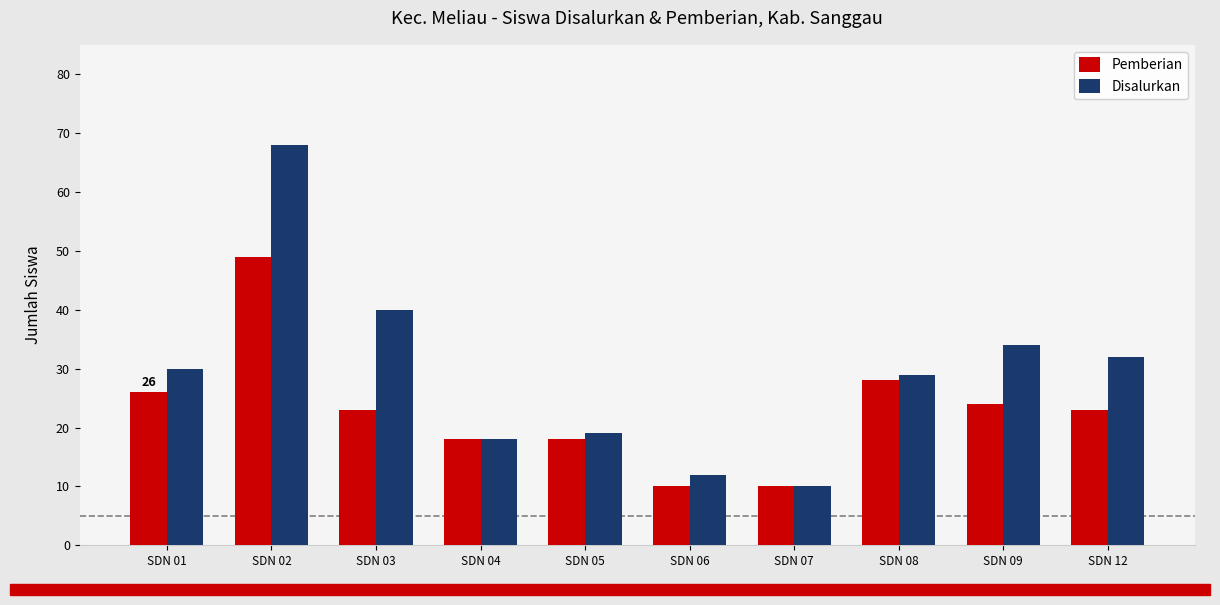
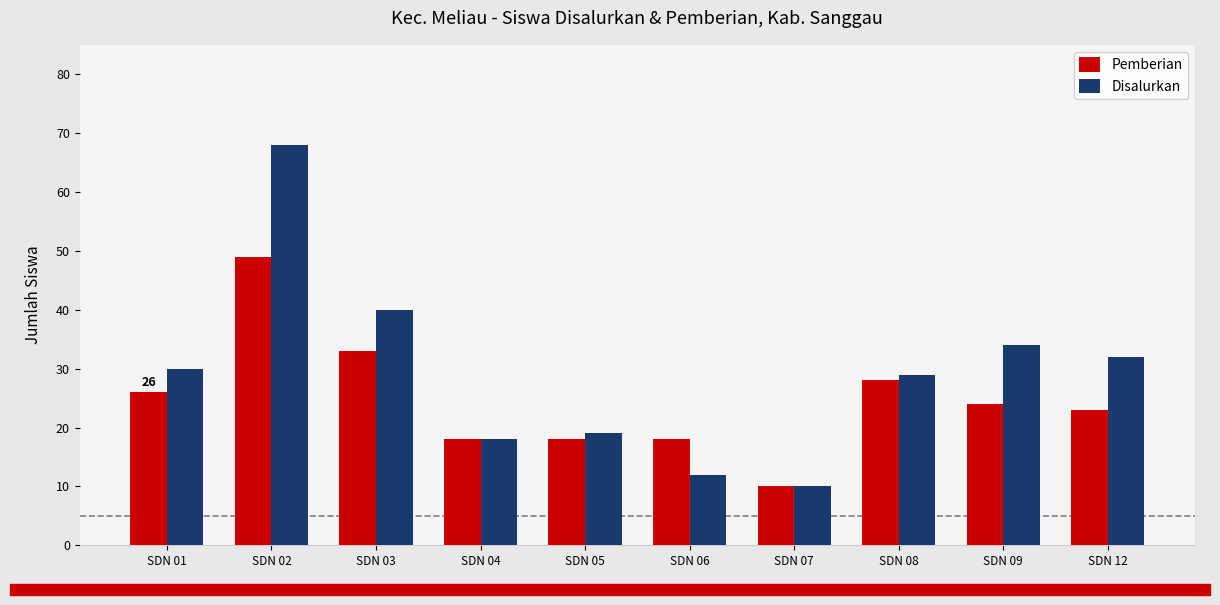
  {
    "Pemberian": {
      "SDN 02": 49,
-     "SDN 03": 23,
+     "SDN 03": 33,
      "SDN 04": 18,
      "SDN 05": 18,
-     "SDN 06": 10,
+     "SDN 06": 18,
      "SDN 07": 10,
      "SDN 08": 28,
      "SDN 09": 24,
      "SDN 12": 23
    },
    "Disalurkan": {
      "SDN 01": 30,
      "SDN 02": 68,
      "SDN 03": 40,
      "SDN 04": 18,
      "SDN 05": 19,
      "SDN 06": 12,
      "SDN 07": 10,
      "SDN 08": 29,
      "SDN 09": 34,
      "SDN 12": 32
    }
  }
